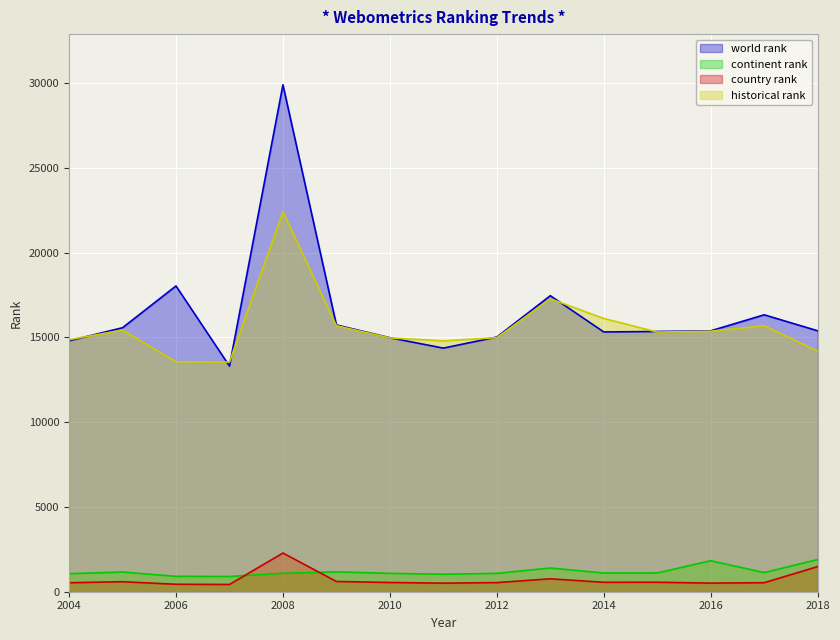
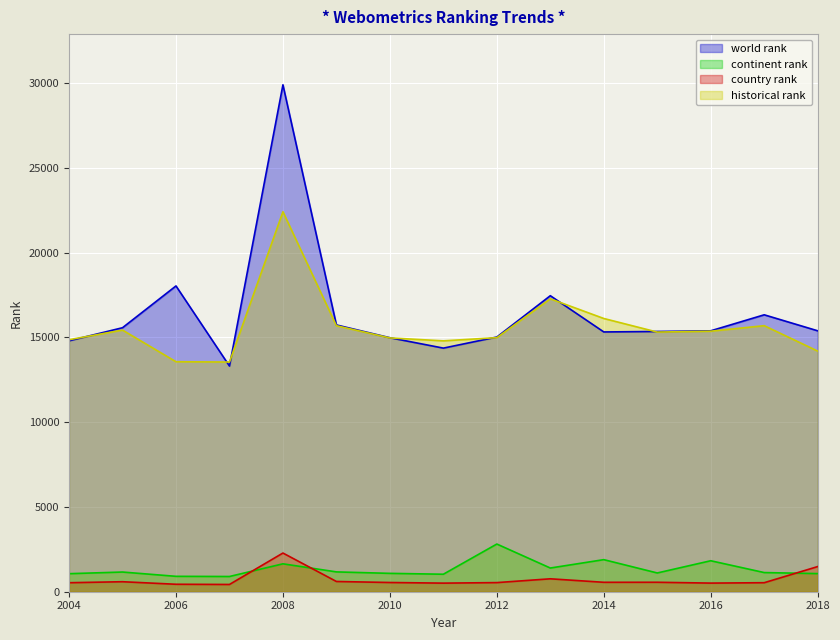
  {
    "world rank": {
      "2006": 18000,
      "2008": 29900,
      "2014": 15300,
      "2018": 15400
    },
    "continent rank": {
      "2004": 1100,
      "2006": 900,
-     "2008": 1100,
+     "2008": 1600,
      "2010": 1100,
-     "2012": 1100,
-     "2014": 1100,
+     "2012": 2800,
+     "2014": 1900,
      "2016": 1800,
-     "2018": 1900
+     "2018": 1100
    },
    "country rank": {
      "2004": 500,
      "2006": 400,
      "2008": 2300,
      "2010": 500,
      "2012": 500,
      "2014": 600,
      "2016": 500,
      "2018": 1500
    },
    "historical rank": {
      "2006": 13600,
      "2008": 22400,
      "2014": 16100,
      "2018": 14200
    }
  }
